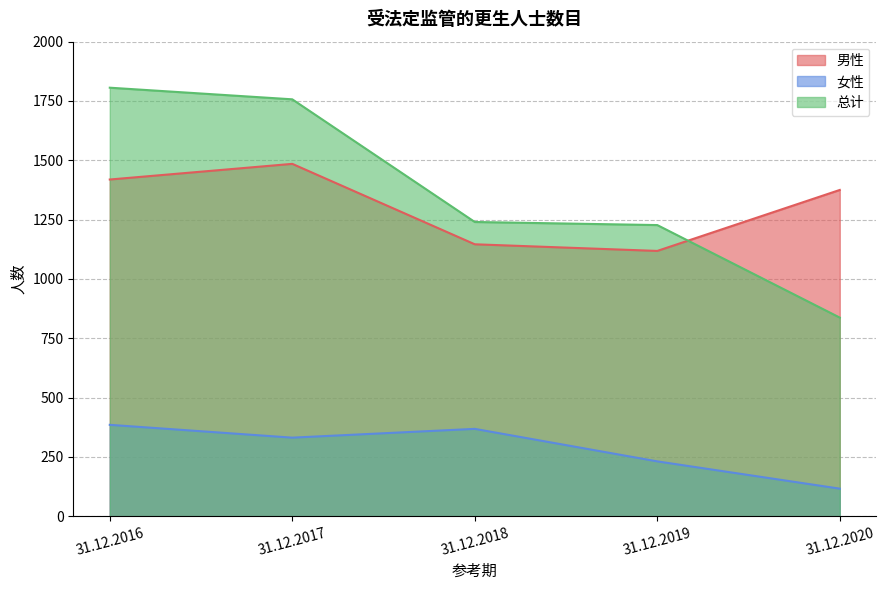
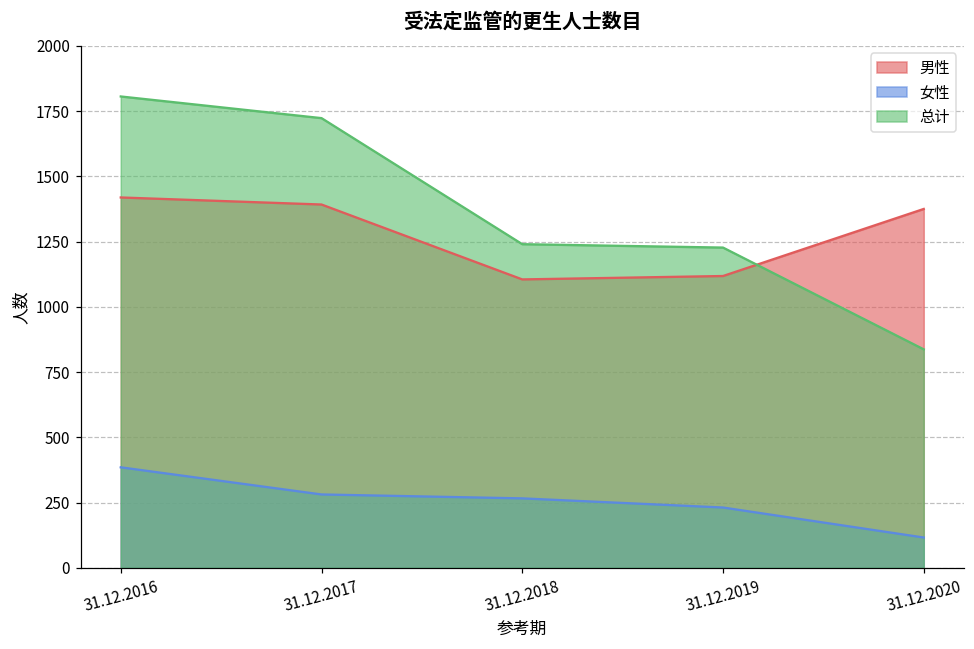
  {
    "男性": {
      "31.12.2016": 1420,
-     "31.12.2017": 1490,
-     "31.12.2018": 1150,
+     "31.12.2017": 1390,
+     "31.12.2018": 1110,
      "31.12.2019": 1120,
      "31.12.2020": 1380
    },
    "女性": {
      "31.12.2016": 390,
-     "31.12.2017": 330,
-     "31.12.2018": 370,
+     "31.12.2017": 280,
+     "31.12.2018": 270,
      "31.12.2019": 230,
      "31.12.2020": 120
    },
    "总计": {
      "31.12.2016": 1810,
-     "31.12.2017": 1760,
+     "31.12.2017": 1720,
      "31.12.2018": 1240,
      "31.12.2019": 1230,
      "31.12.2020": 840
    }
  }
